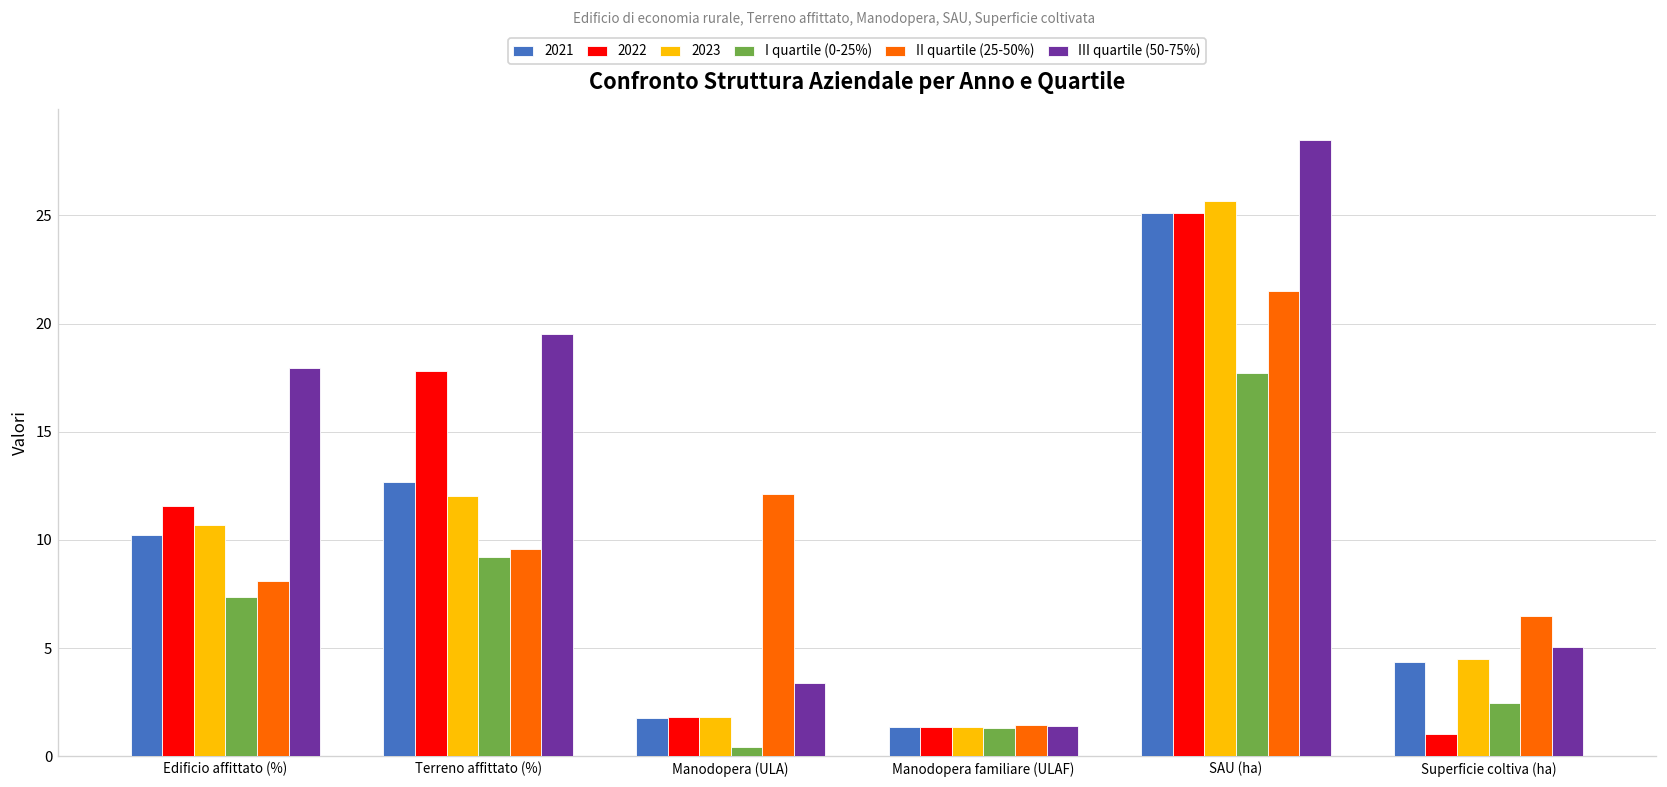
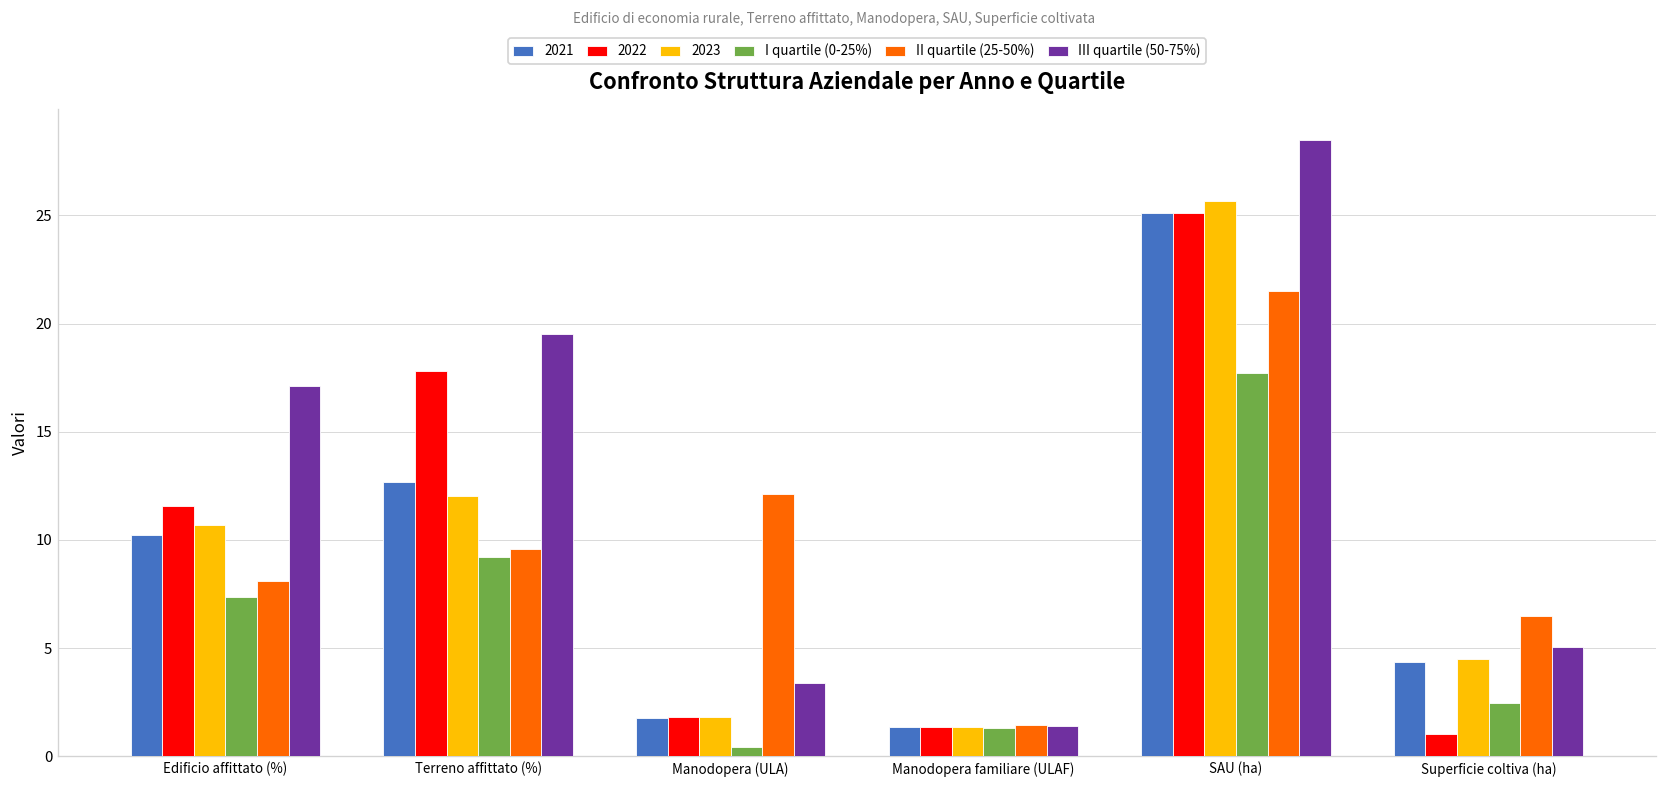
  {
    "2021": {
      "Edificio affittato (%)": 10.2,
      "Terreno affittato (%)": 12.7,
      "Manodopera (ULA)": 1.8,
      "Manodopera familiare (ULAF)": 1.3,
      "SAU (ha)": 25.1,
      "Superficie coltiva (ha)": 4.4
    },
    "2022": {
      "Edificio affittato (%)": 11.5,
      "Terreno affittato (%)": 17.8,
      "Manodopera (ULA)": 1.8,
      "Manodopera familiare (ULAF)": 1.4,
      "SAU (ha)": 25.1,
      "Superficie coltiva (ha)": 1.0
    },
    "2023": {
      "Edificio affittato (%)": 10.7,
      "Terreno affittato (%)": 12.0,
      "Manodopera (ULA)": 1.8,
      "Manodopera familiare (ULAF)": 1.4,
      "SAU (ha)": 25.7,
      "Superficie coltiva (ha)": 4.5
    },
    "I quartile (0-25%)": {
      "Edificio affittato (%)": 7.3,
      "Terreno affittato (%)": 9.2,
      "Manodopera (ULA)": 0.4,
      "Manodopera familiare (ULAF)": 1.3,
      "SAU (ha)": 17.7,
      "Superficie coltiva (ha)": 2.4
    },
    "II quartile (25-50%)": {
      "Edificio affittato (%)": 8.1,
      "Terreno affittato (%)": 9.6,
      "Manodopera (ULA)": 12.1,
      "Manodopera familiare (ULAF)": 1.4,
      "SAU (ha)": 21.5,
      "Superficie coltiva (ha)": 6.5
    },
    "III quartile (50-75%)": {
-     "Edificio affittato (%)": 18.0,
+     "Edificio affittato (%)": 17.1,
      "Terreno affittato (%)": 19.5,
      "Manodopera (ULA)": 3.4,
      "Manodopera familiare (ULAF)": 1.4,
      "SAU (ha)": 28.5,
      "Superficie coltiva (ha)": 5.0
    }
  }
